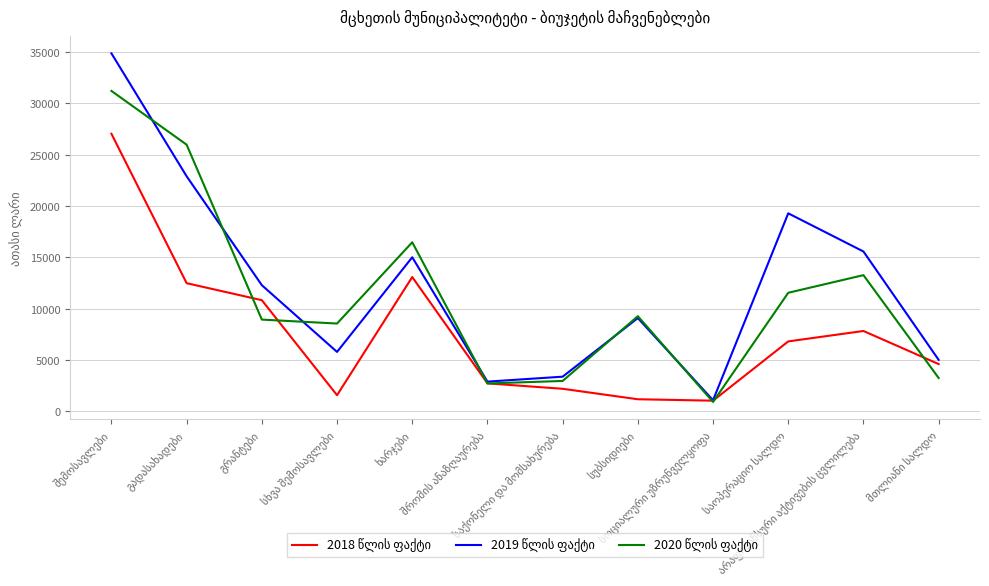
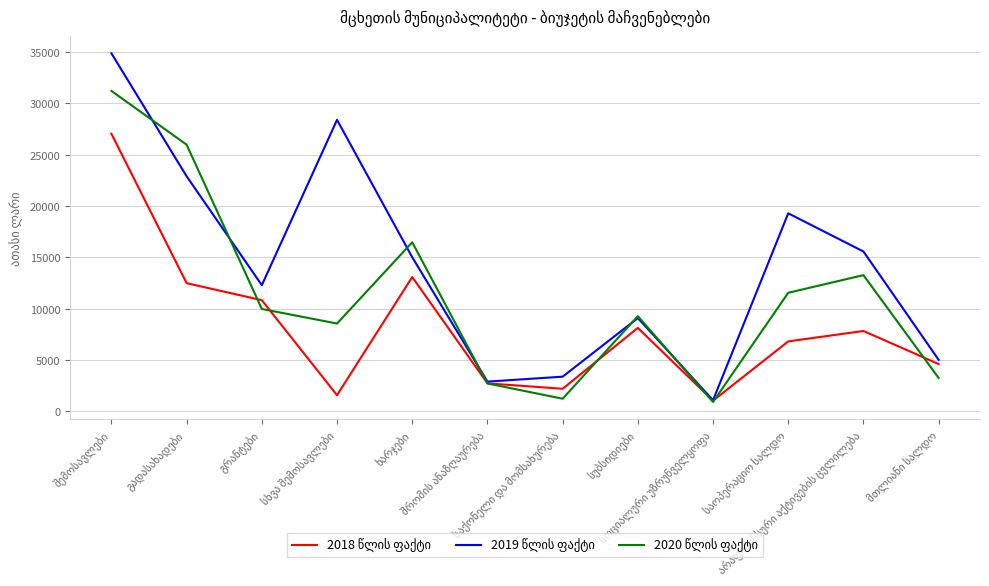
  {
    "2018 წლის ფაქტი": {
      "შემოსავლები": 27000,
      "გადასახადები": 12500,
      "გრანტები": 10800,
      "სხვა შემოსავლები": 1600,
      "ხარჯები": 13100,
      "საქონელი და მომსახურება": 2200,
-     "სუბსიდიები": 1200,
+     "სუბსიდიები": 8100,
      "საოპერაციო სალდო": 6800,
      "არაფინანსური აქტივების ცვლილება": 7800,
      "მთლიანი სალდო": 4600
    },
    "2019 წლის ფაქტი": {
      "შემოსავლები": 34900,
      "გადასახადები": 22900,
      "გრანტები": 12300,
-     "სხვა შემოსავლები": 5800,
+     "სხვა შემოსავლები": 28400,
      "ხარჯები": 15000,
      "საქონელი და მომსახურება": 3400,
      "საოპერაციო სალდო": 19300,
      "არაფინანსური აქტივების ცვლილება": 15600,
      "მთლიანი სალდო": 5000
    },
    "2020 წლის ფაქტი": {
      "შემოსავლები": 31200,
      "გადასახადები": 26000,
-     "გრანტები": 8900,
+     "გრანტები": 10000,
      "სხვა შემოსავლები": 8600,
      "ხარჯები": 16500,
-     "საქონელი და მომსახურება": 3000,
+     "საქონელი და მომსახურება": 1200,
      "საოპერაციო სალდო": 11600,
      "არაფინანსური აქტივების ცვლილება": 13300,
      "მთლიანი სალდო": 3300
    }
  }
